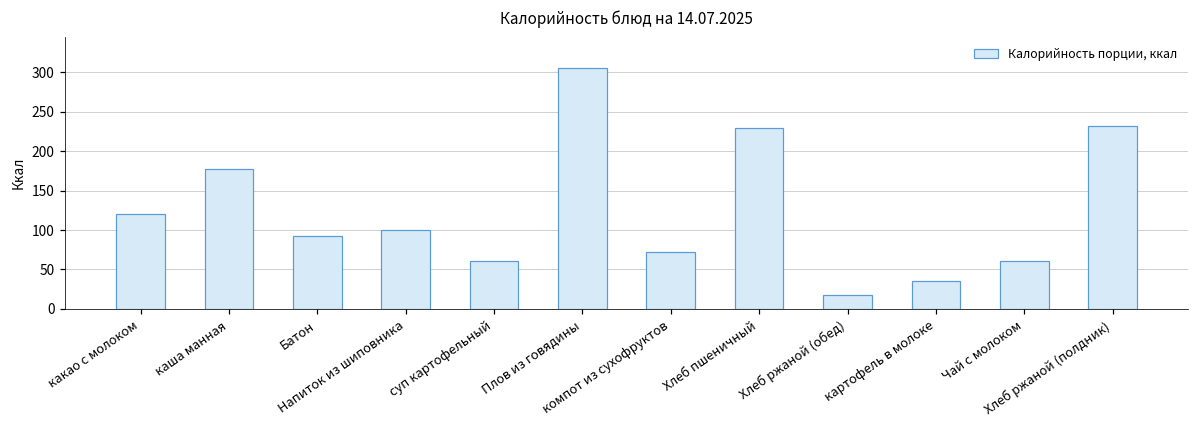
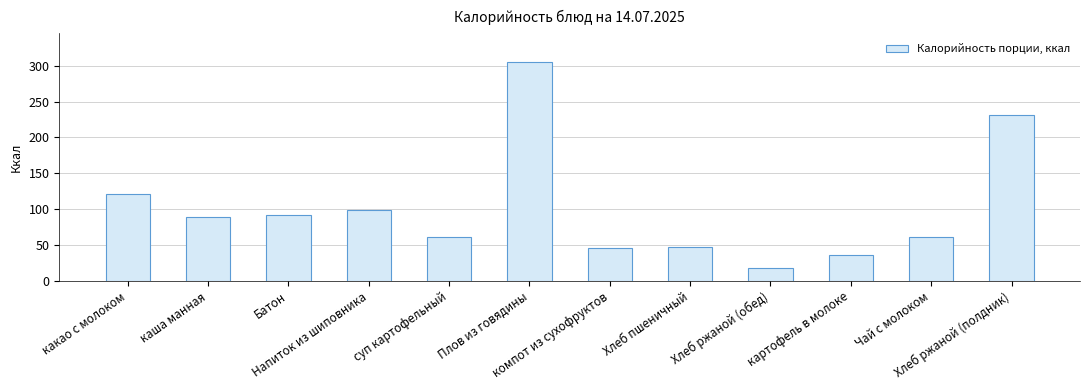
  {
    "какао с молоком": 120,
-   "каша манная": 180,
+   "каша манная": 90,
    "Батон": 90,
    "Напиток из шиповника": 100,
    "суп картофельный": 60,
    "Плов из говядины": 310,
-   "компот из сухофруктов": 70,
-   "Хлеб пшеничный": 230,
+   "компот из сухофруктов": 50,
+   "Хлеб пшеничный": 50,
    "Хлеб ржаной (обед)": 20,
    "картофель в молоке": 40,
    "Чай с молоком": 60,
    "Хлеб ржаной (полдник)": 230
  }
